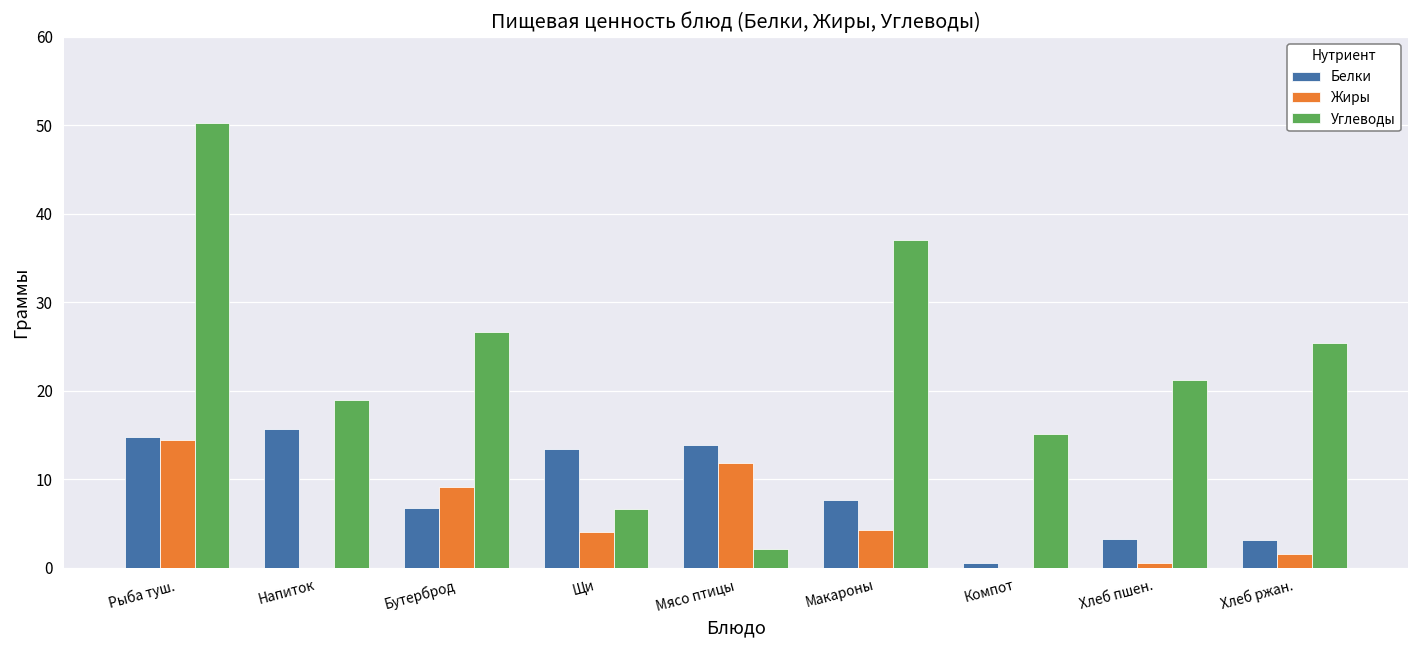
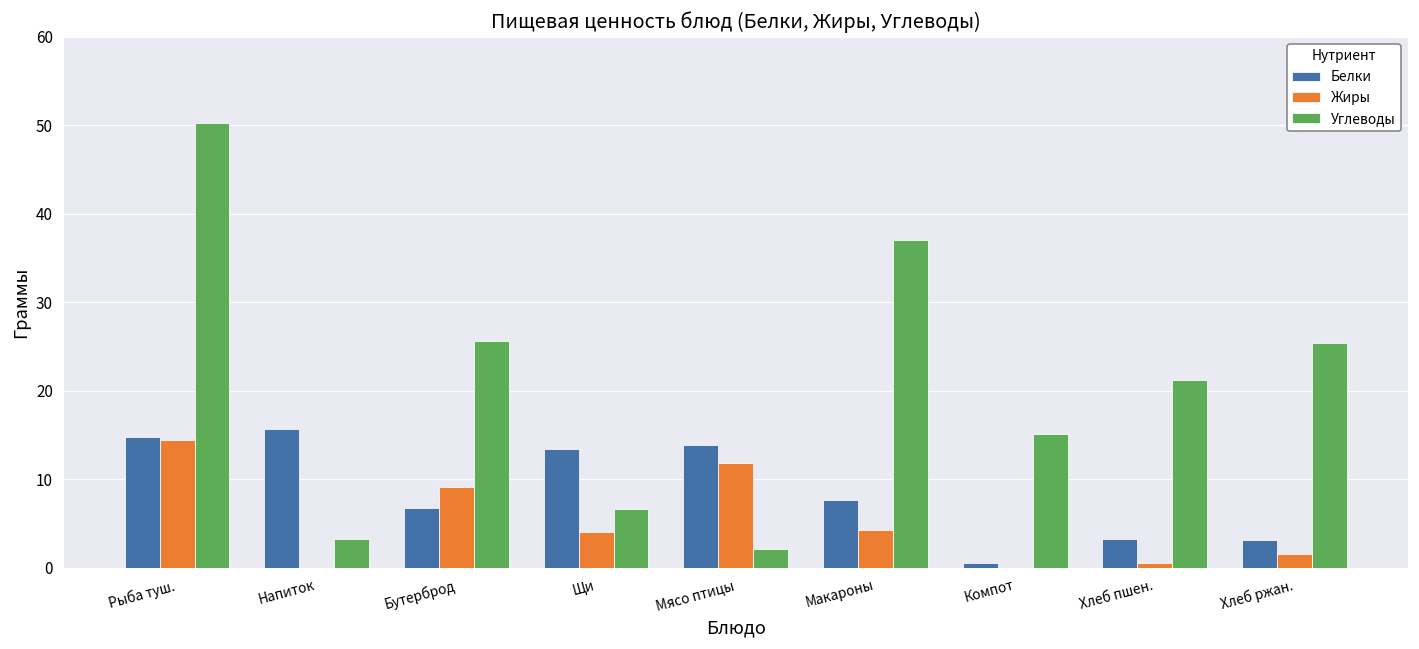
  {
    "Белки": {
      "Рыба туш.": 15,
      "Напиток": 16,
      "Бутерброд": 7,
      "Щи": 13,
      "Мясо птицы": 14,
      "Макароны": 8,
      "Компот": 1,
      "Хлеб пшен.": 3,
      "Хлеб ржан.": 3
    },
    "Жиры": {
      "Рыба туш.": 14,
      "Напиток": 0,
      "Бутерброд": 9,
      "Щи": 4,
      "Мясо птицы": 12,
      "Макароны": 4,
      "Хлеб пшен.": 1,
      "Хлеб ржан.": 2
    },
    "Углеводы": {
      "Рыба туш.": 50,
-     "Напиток": 19,
-     "Бутерброд": 27,
+     "Напиток": 3,
+     "Бутерброд": 26,
      "Щи": 7,
      "Мясо птицы": 2,
      "Макароны": 37,
      "Компот": 15,
      "Хлеб пшен.": 21,
      "Хлеб ржан.": 25
    }
  }
